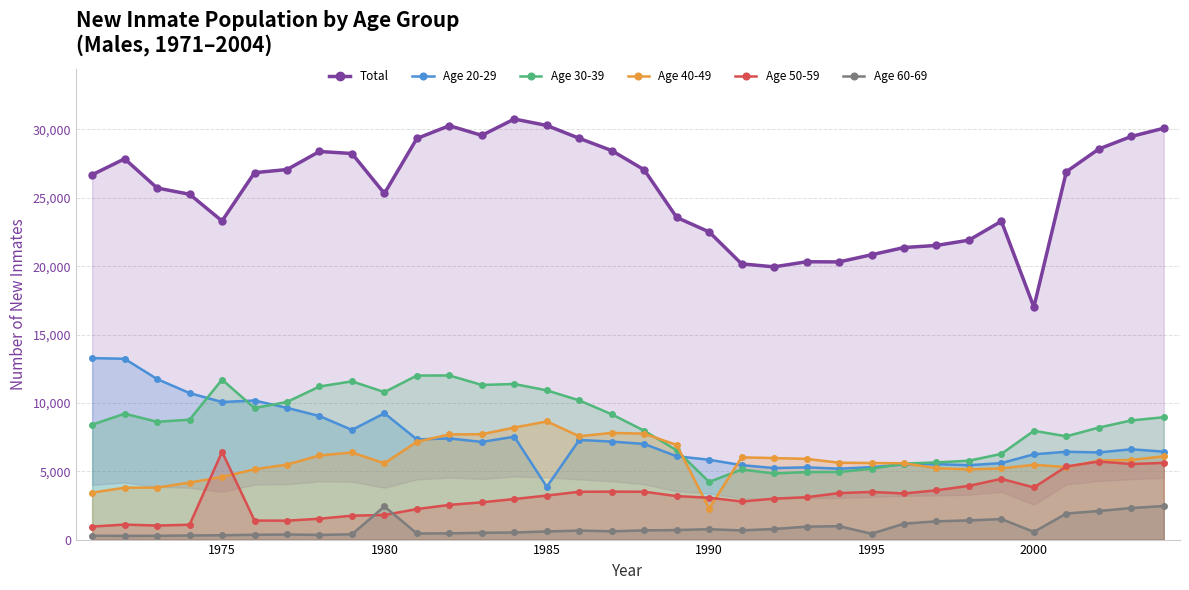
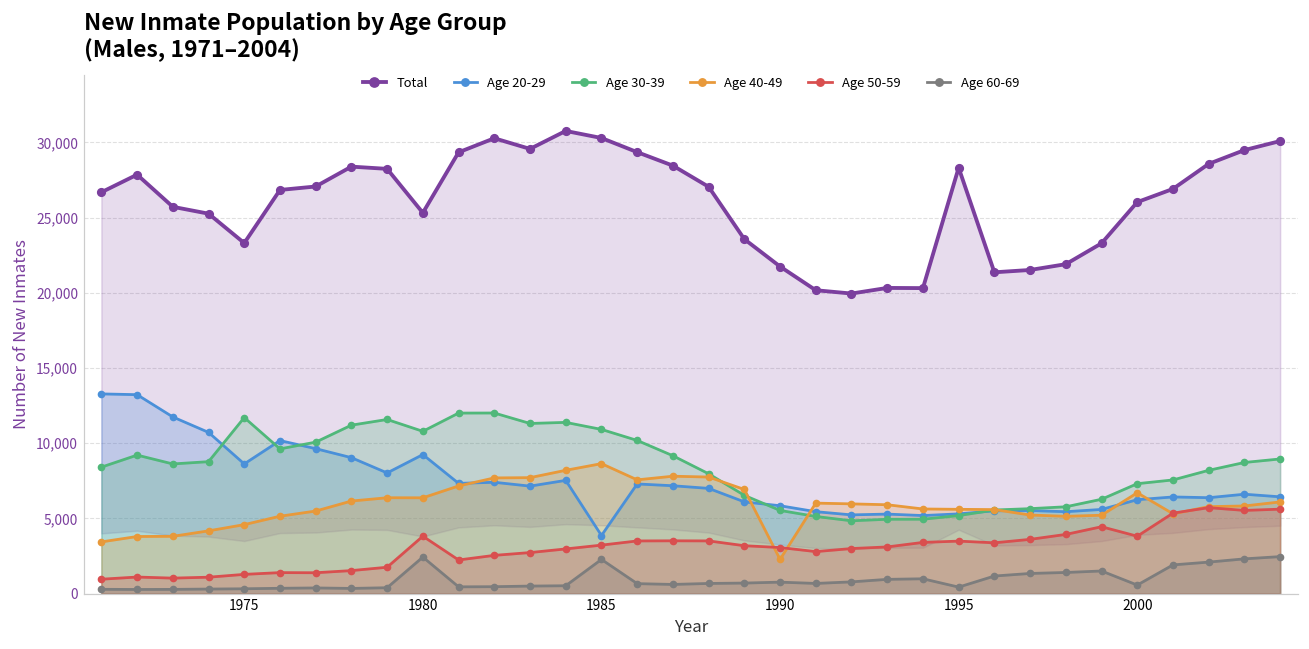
  {
    "Total": {
      "1975": "23,300",
      "1980": "25,300",
      "1985": "30,300",
-     "1990": "22,500",
-     "1995": "20,800",
-     "2000": "17,000"
+     "1990": "21,700",
+     "1995": "28,300",
+     "2000": "26,000"
    },
    "Age 20-29": {
-     "1975": "10,100",
+     "1975": "8,600",
      "1980": "9,200",
      "1985": "3,900",
      "1990": "5,800",
      "2000": "6,200"
    },
    "Age 30-39": {
      "1975": "11,700",
      "1980": "10,800",
      "1985": "10,900",
-     "1990": "4,200",
-     "2000": "8,000"
+     "1990": "5,500",
+     "2000": "7,300"
    },
    "Age 40-49": {
      "1975": "4,600",
-     "1980": "5,600",
+     "1980": "6,400",
      "1985": "8,600",
      "1990": "2,300",
      "1995": "5,600",
-     "2000": "5,500"
+     "2000": "6,700"
    },
    "Age 50-59": {
-     "1975": "6,400",
-     "1980": "1,800",
+     "1975": "1,300",
+     "1980": "3,800",
      "1985": "3,200",
      "1990": "3,100",
      "1995": "3,500",
      "2000": "3,800"
    },
    "Age 60-69": {
      "1975": "300",
      "1980": "2,400",
-     "1985": "600",
+     "1985": "2,300",
      "1990": "800",
      "1995": "400",
      "2000": "600"
    }
  }
